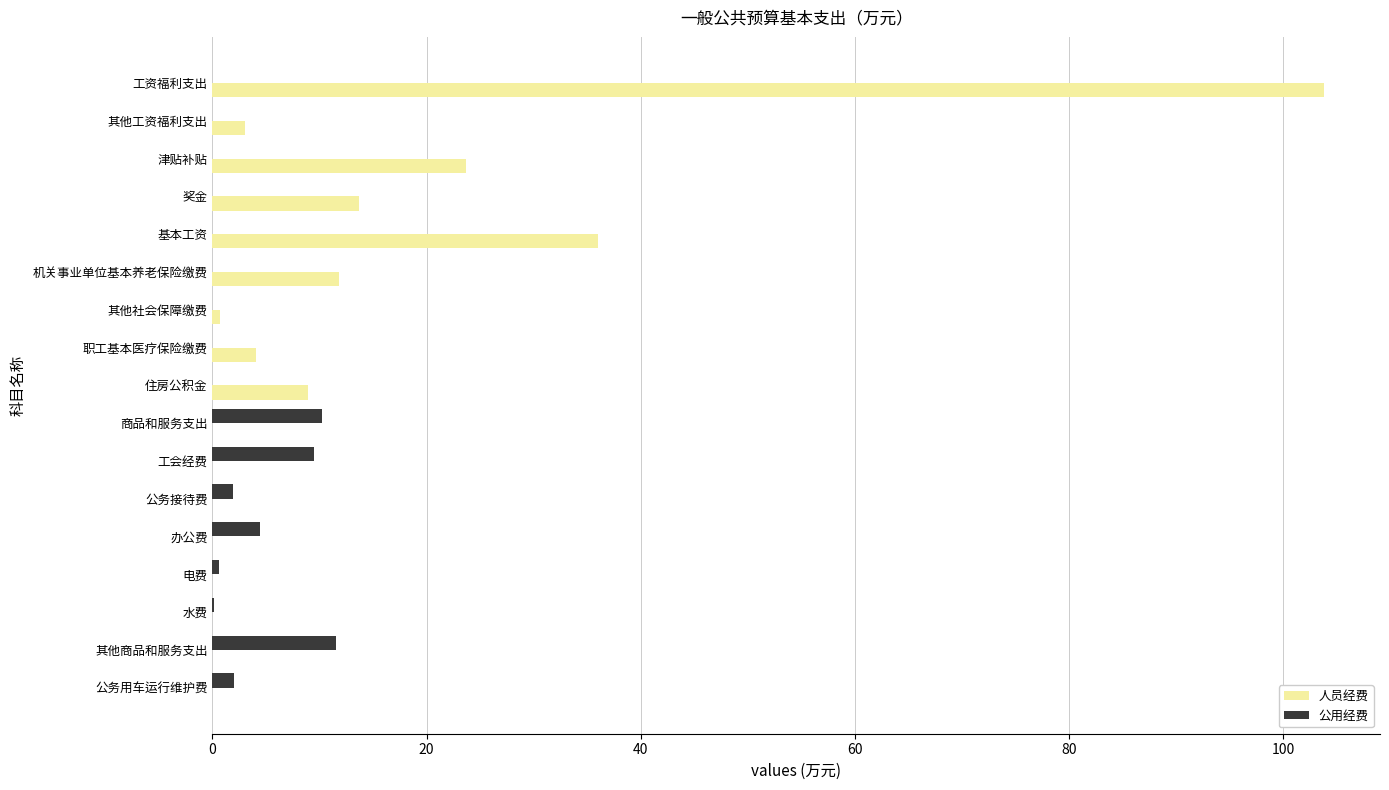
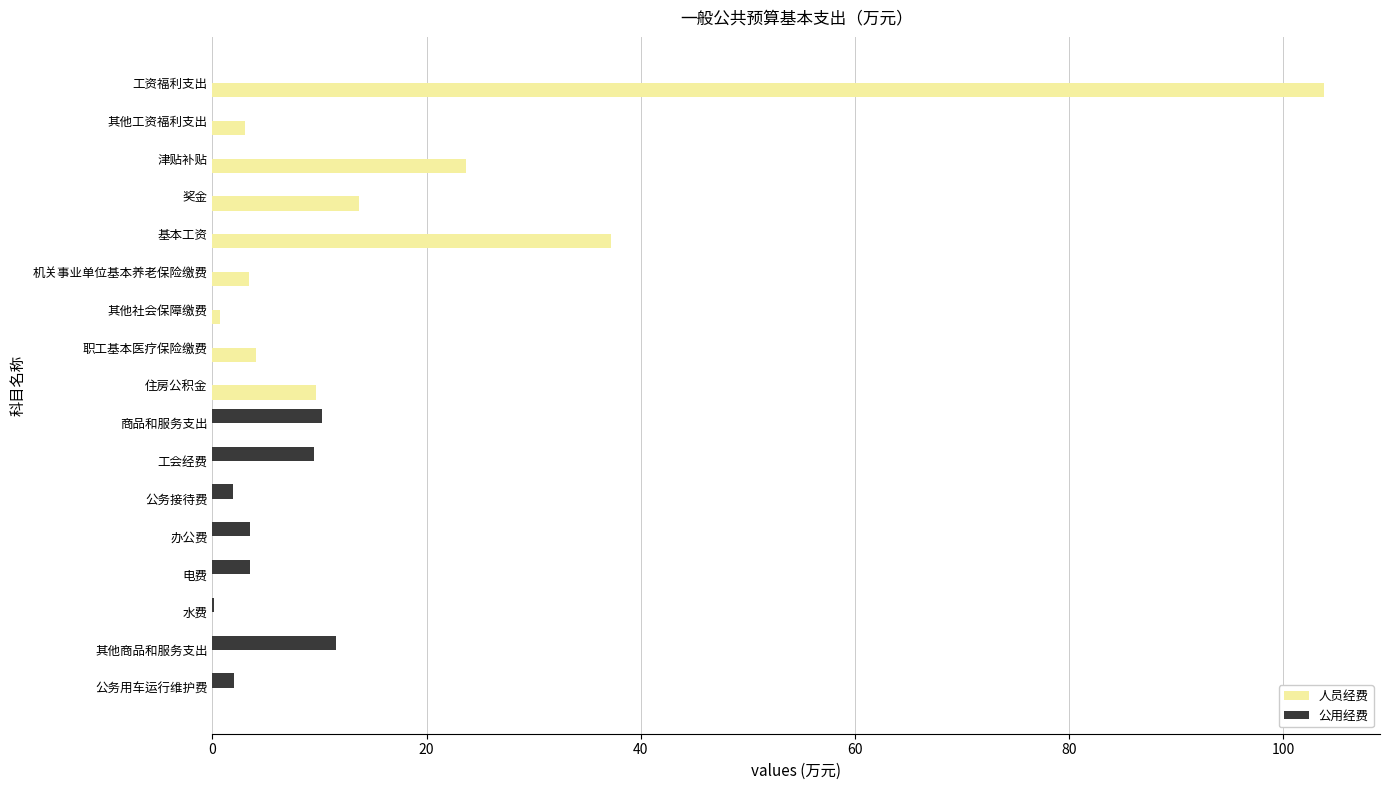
  {
    "人员经费": {
      "工资福利支出": 103.9,
      "其他工资福利支出": 3.1,
      "津贴补贴": 23.6,
      "奖金": 13.7,
-     "基本工资": 36.0,
-     "机关事业单位基本养老保险缴费": 11.8,
+     "基本工资": 37.2,
+     "机关事业单位基本养老保险缴费": 3.5,
      "其他社会保障缴费": 0.7,
      "职工基本医疗保险缴费": 4.1,
-     "住房公积金": 8.9,
+     "住房公积金": 9.7,
      "商品和服务支出": 0.0,
      "工会经费": 0.0,
      "公务接待费": 0.0,
      "办公费": 0.0,
      "电费": 0.0,
      "水费": 0.0,
      "其他商品和服务支出": 0.0,
      "公务用车运行维护费": 0.0
    },
    "公用经费": {
      "工资福利支出": 0.0,
      "其他工资福利支出": 0.0,
      "津贴补贴": 0.0,
      "奖金": 0.0,
      "基本工资": 0.0,
      "机关事业单位基本养老保险缴费": 0.0,
      "其他社会保障缴费": 0.0,
      "职工基本医疗保险缴费": 0.0,
      "住房公积金": 0.0,
      "商品和服务支出": 10.2,
      "工会经费": 9.5,
      "公务接待费": 1.9,
-     "办公费": 4.4,
-     "电费": 0.6,
+     "办公费": 3.5,
+     "电费": 3.5,
      "其他商品和服务支出": 11.6,
      "公务用车运行维护费": 2.0
    }
  }
